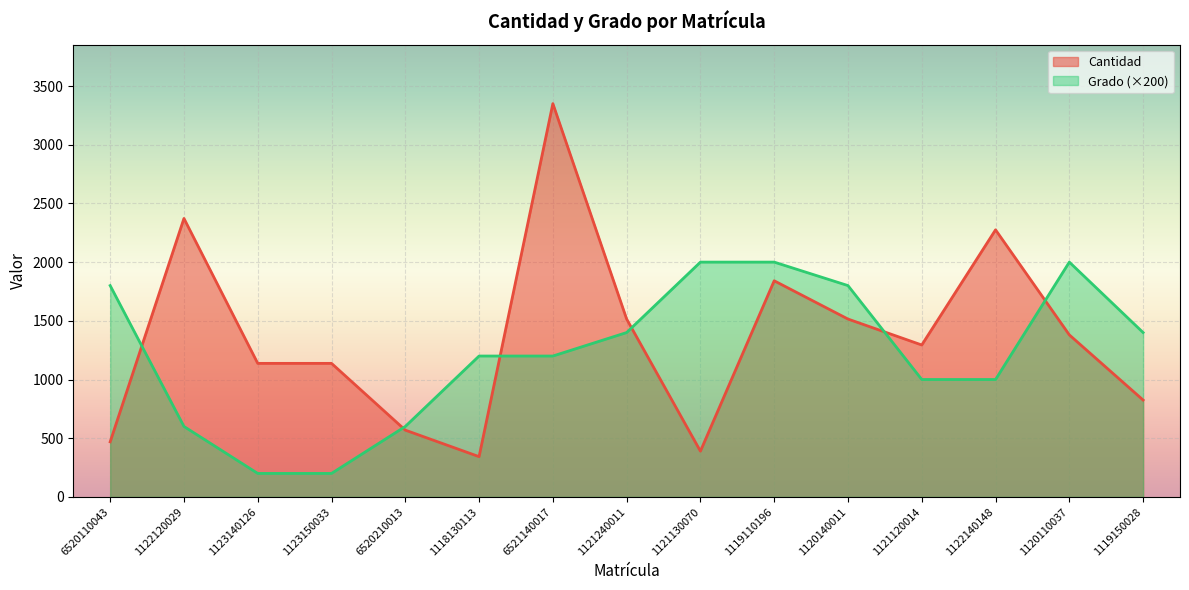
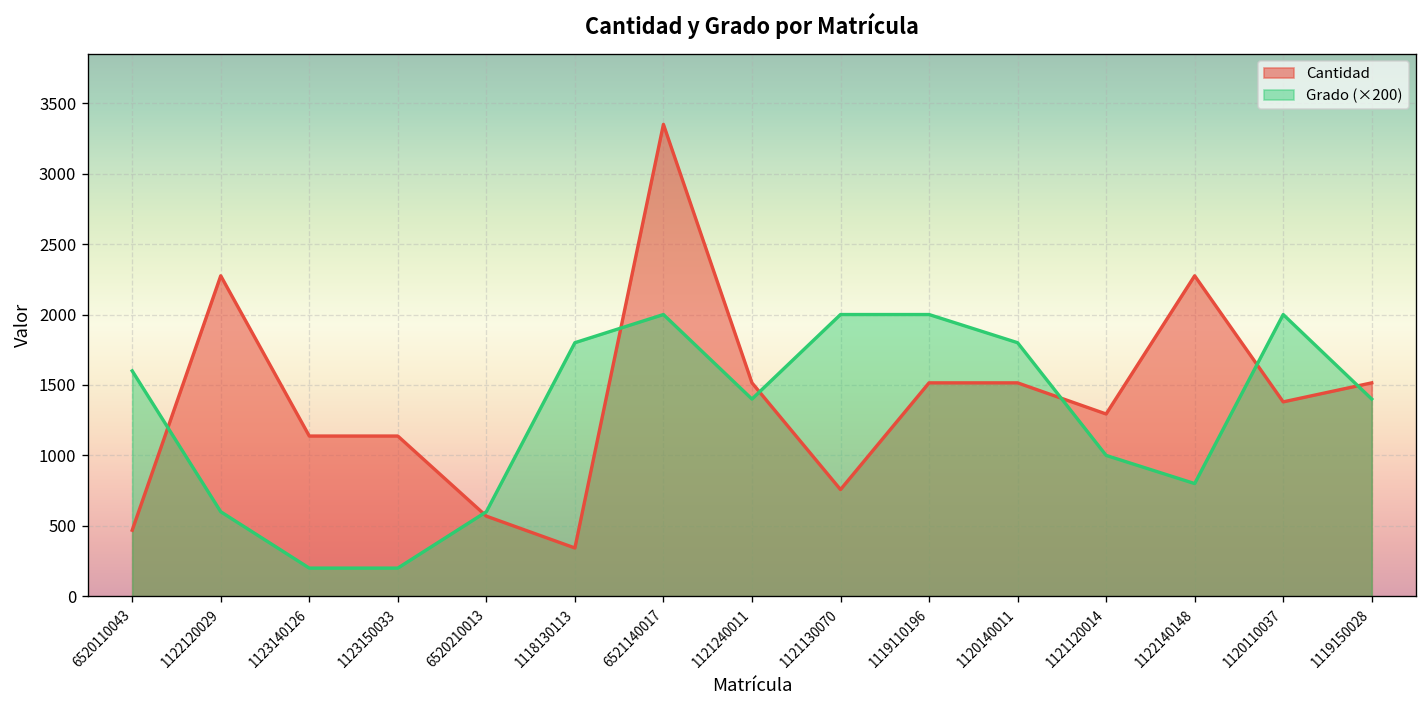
  {
    "Cantidad": {
      "6520110043": 470,
-     "1122120029": 2370,
+     "1122120029": 2280,
      "1123140126": 1140,
      "1123150033": 1140,
      "6520210013": 570,
      "1118130113": 340,
      "6521140017": 3350,
      "1121240011": 1520,
-     "1121130070": 390,
-     "1119110196": 1840,
+     "1121130070": 760,
+     "1119110196": 1520,
      "1120140011": 1520,
      "1121120014": 1290,
      "1122140148": 2280,
      "1120110037": 1380,
-     "1119150028": 830
+     "1119150028": 1520
    },
    "Grado (×200)": {
-     "6520110043": 1800,
+     "6520110043": 1600,
      "1122120029": 600,
      "1123140126": 200,
      "1123150033": 200,
      "6520210013": 600,
-     "1118130113": 1200,
-     "6521140017": 1200,
+     "1118130113": 1800,
+     "6521140017": 2000,
      "1121240011": 1400,
      "1121130070": 2000,
      "1119110196": 2000,
      "1120140011": 1800,
      "1121120014": 1000,
-     "1122140148": 1000,
+     "1122140148": 800,
      "1120110037": 2000,
      "1119150028": 1400
    }
  }
